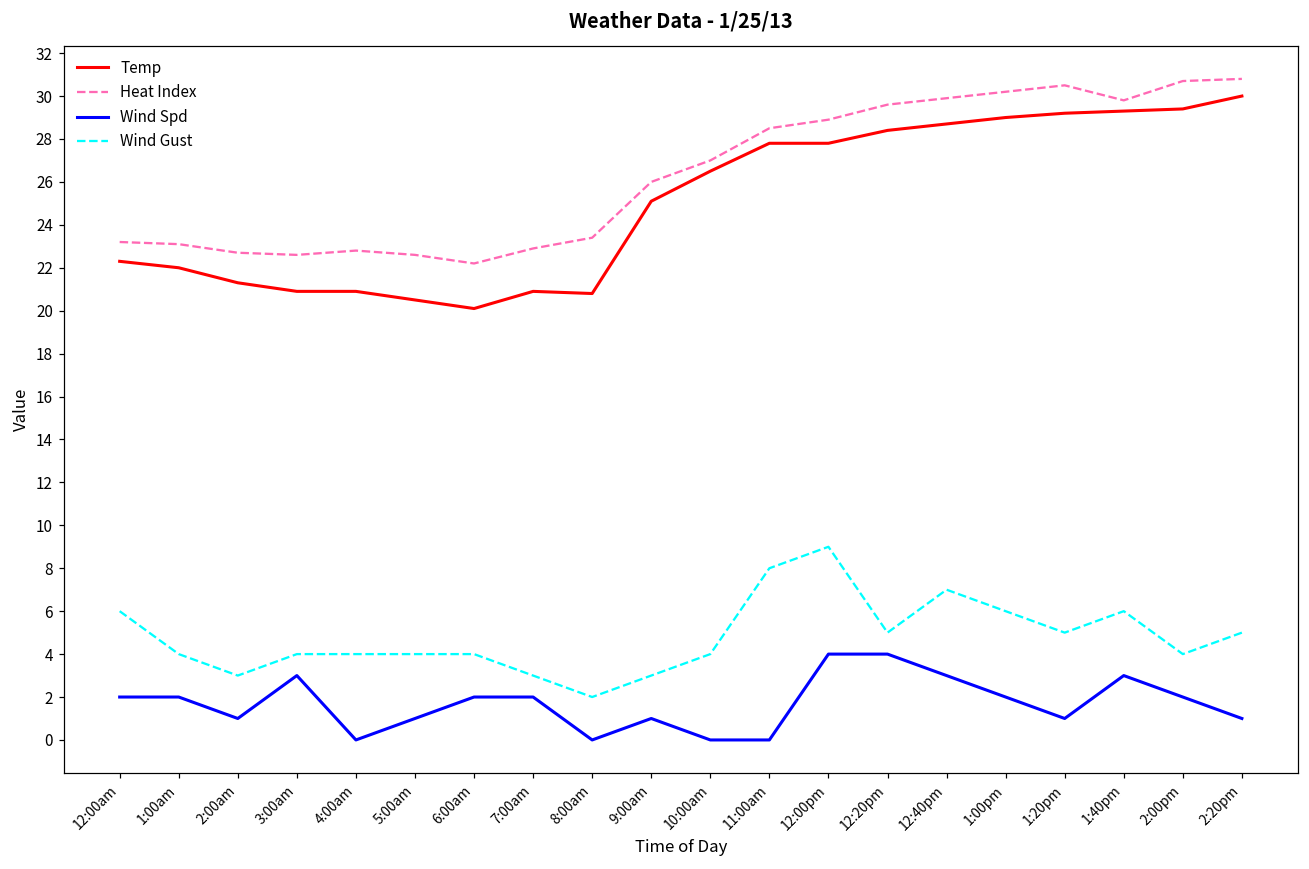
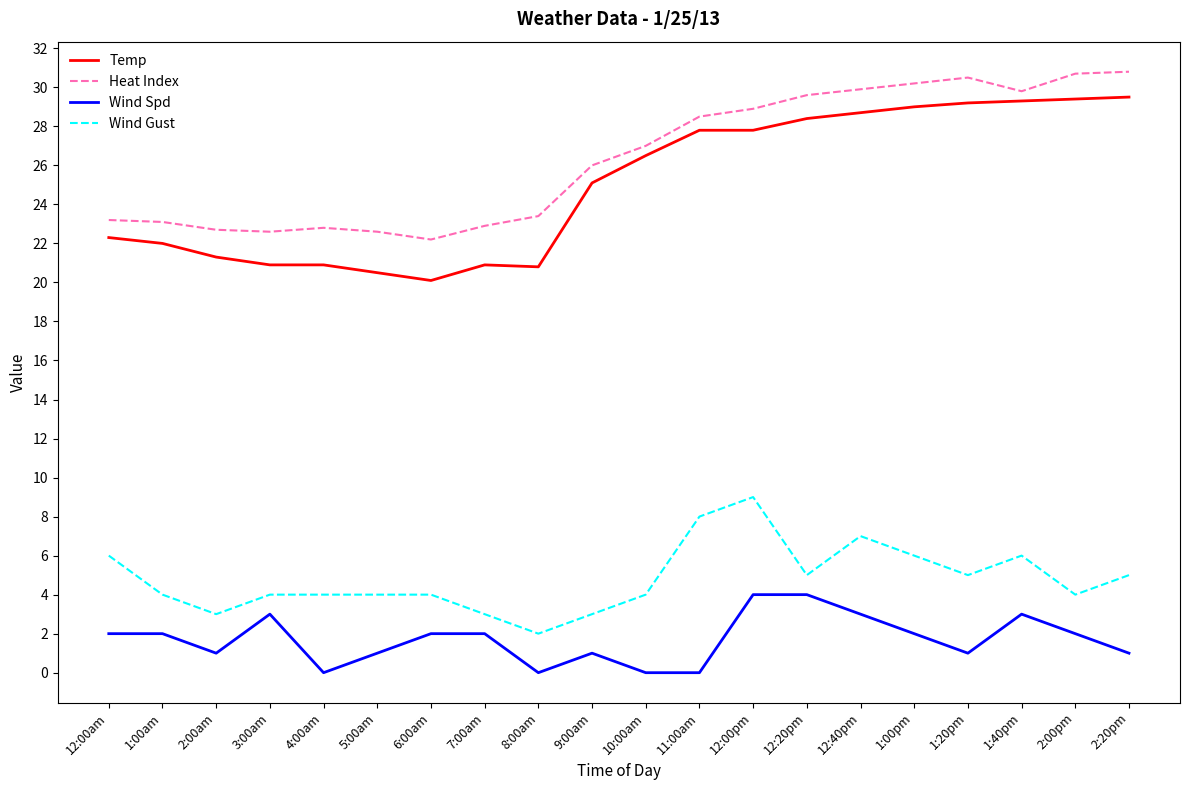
  {
    "Temp": {
      "12:00am": 22.3,
      "1:00am": 22.0,
      "2:00am": 21.3,
      "3:00am": 20.9,
      "4:00am": 20.9,
      "5:00am": 20.5,
      "6:00am": 20.1,
      "7:00am": 20.9,
      "8:00am": 20.8,
      "9:00am": 25.1,
      "10:00am": 26.5,
      "11:00am": 27.8,
      "12:00pm": 27.8,
      "12:20pm": 28.4,
      "12:40pm": 28.7,
      "1:00pm": 29.0,
      "1:20pm": 29.2,
      "1:40pm": 29.3,
      "2:00pm": 29.4,
-     "2:20pm": 30.0
+     "2:20pm": 29.5
    },
    "Heat Index": {
      "12:00am": 23.2,
      "1:00am": 23.1,
      "2:00am": 22.7,
      "3:00am": 22.6,
      "4:00am": 22.8,
      "5:00am": 22.6,
      "6:00am": 22.2,
      "7:00am": 22.9,
      "8:00am": 23.4,
      "9:00am": 26.0,
      "10:00am": 27.0,
      "11:00am": 28.5,
      "12:00pm": 28.9,
      "12:20pm": 29.6,
      "12:40pm": 29.9,
      "1:00pm": 30.2,
      "1:20pm": 30.5,
      "1:40pm": 29.8,
      "2:00pm": 30.7,
      "2:20pm": 30.8
    },
    "Wind Spd": {
      "12:00am": 2.0,
      "1:00am": 2.0,
      "2:00am": 1.0,
      "3:00am": 3.0,
      "4:00am": 0.0,
      "5:00am": 1.0,
      "6:00am": 2.0,
      "7:00am": 2.0,
      "8:00am": 0.0,
      "9:00am": 1.0,
      "10:00am": 0.0,
      "11:00am": 0.0,
      "12:00pm": 4.0,
      "12:20pm": 4.0,
      "12:40pm": 3.0,
      "1:00pm": 2.0,
      "1:20pm": 1.0,
      "1:40pm": 3.0,
      "2:00pm": 2.0,
      "2:20pm": 1.0
    },
    "Wind Gust": {
      "12:00am": 6.0,
      "1:00am": 4.0,
      "2:00am": 3.0,
      "3:00am": 4.0,
      "4:00am": 4.0,
      "5:00am": 4.0,
      "6:00am": 4.0,
      "7:00am": 3.0,
      "8:00am": 2.0,
      "9:00am": 3.0,
      "10:00am": 4.0,
      "11:00am": 8.0,
      "12:00pm": 9.0,
      "12:20pm": 5.0,
      "12:40pm": 7.0,
      "1:00pm": 6.0,
      "1:20pm": 5.0,
      "1:40pm": 6.0,
      "2:00pm": 4.0,
      "2:20pm": 5.0
    }
  }
